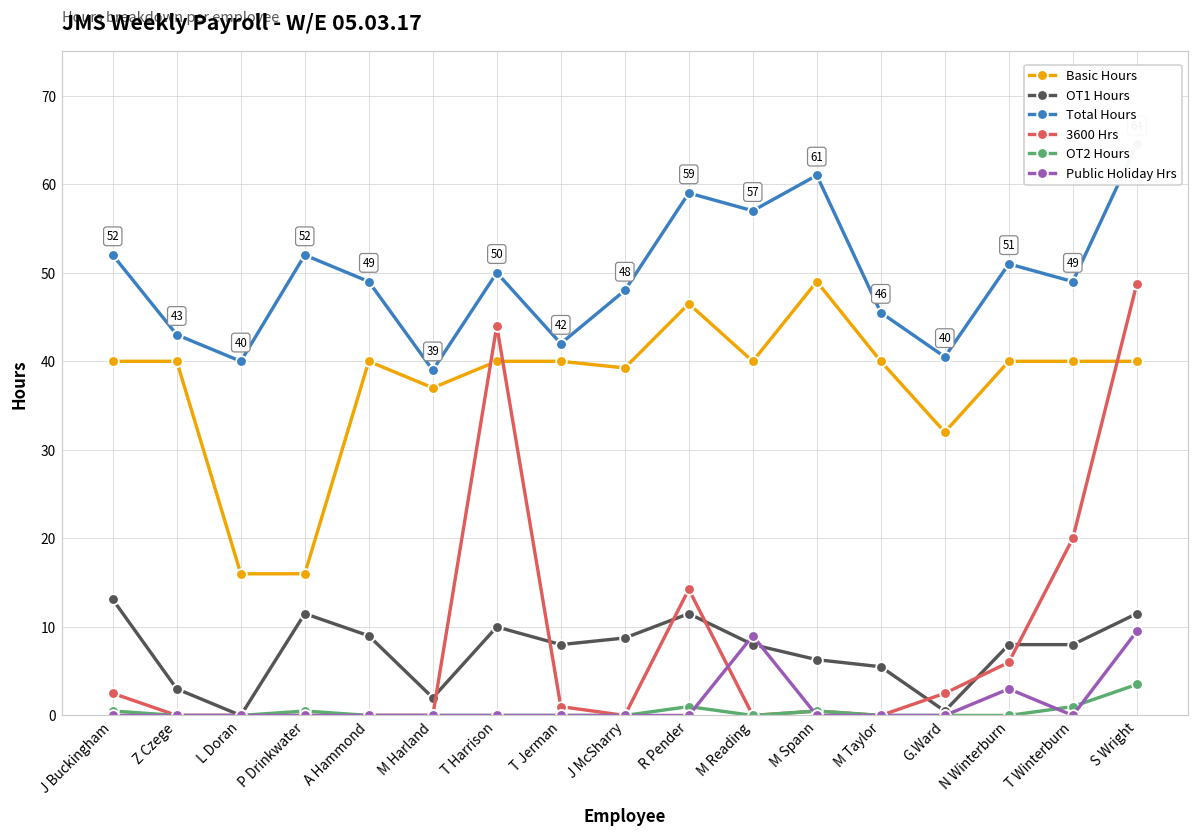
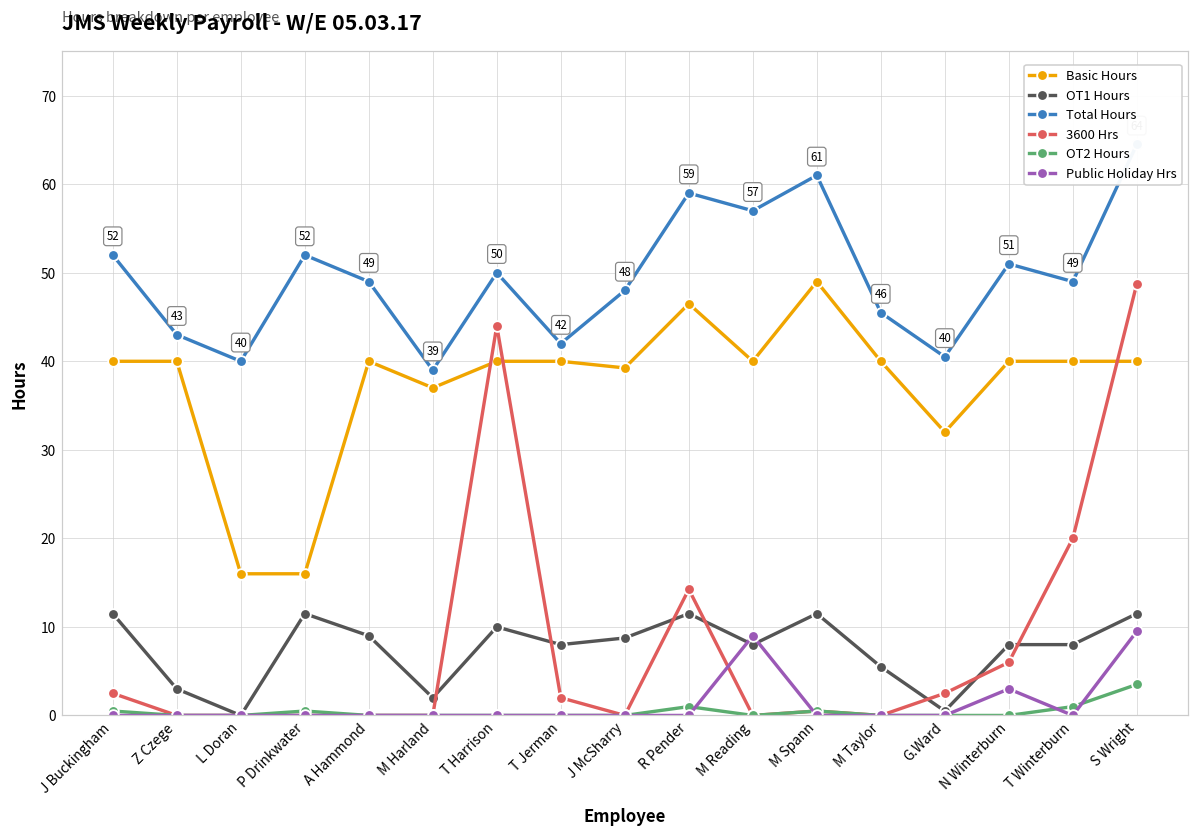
  {
    "Basic Hours": {
      "J Buckingham": 40,
      "Z Czege": 40,
      "L Doran": 16,
      "P Drinkwater": 16,
      "A Hammond": 40,
      "M Harland": 37,
      "T Harrison": 40,
      "T Jerman": 40,
      "J McSharry": 39,
      "R Pender": 47,
      "M Reading": 40,
      "M Spann": 49,
      "M Taylor": 40,
      "G.Ward": 32,
      "N Winterburn": 40,
      "T Winterburn": 40,
      "S Wright": 40
    },
    "OT1 Hours": {
-     "J Buckingham": 13,
+     "J Buckingham": 12,
      "Z Czege": 3,
      "P Drinkwater": 12,
      "A Hammond": 9,
      "M Harland": 2,
      "T Harrison": 10,
      "T Jerman": 8,
      "J McSharry": 9,
      "R Pender": 12,
      "M Reading": 8,
-     "M Spann": 6,
+     "M Spann": 12,
      "M Taylor": 6,
      "G.Ward": 1,
      "N Winterburn": 8,
      "T Winterburn": 8,
      "S Wright": 12
    },
    "3600 Hrs": {
      "J Buckingham": 3,
      "T Harrison": 44,
-     "T Jerman": 1,
+     "T Jerman": 2,
      "R Pender": 14,
      "G.Ward": 3,
      "N Winterburn": 6,
      "T Winterburn": 20,
      "S Wright": 49
    },
    "OT2 Hours": {
      "J Buckingham": 1,
      "P Drinkwater": 1,
      "R Pender": 1,
      "N Winterburn": 0,
      "T Winterburn": 1,
      "S Wright": 4
    },
    "Public Holiday Hrs": {
      "J Buckingham": 0,
      "R Pender": 0,
      "M Reading": 9,
      "M Spann": 0,
      "N Winterburn": 3,
      "T Winterburn": 0,
      "S Wright": 10
    }
  }
